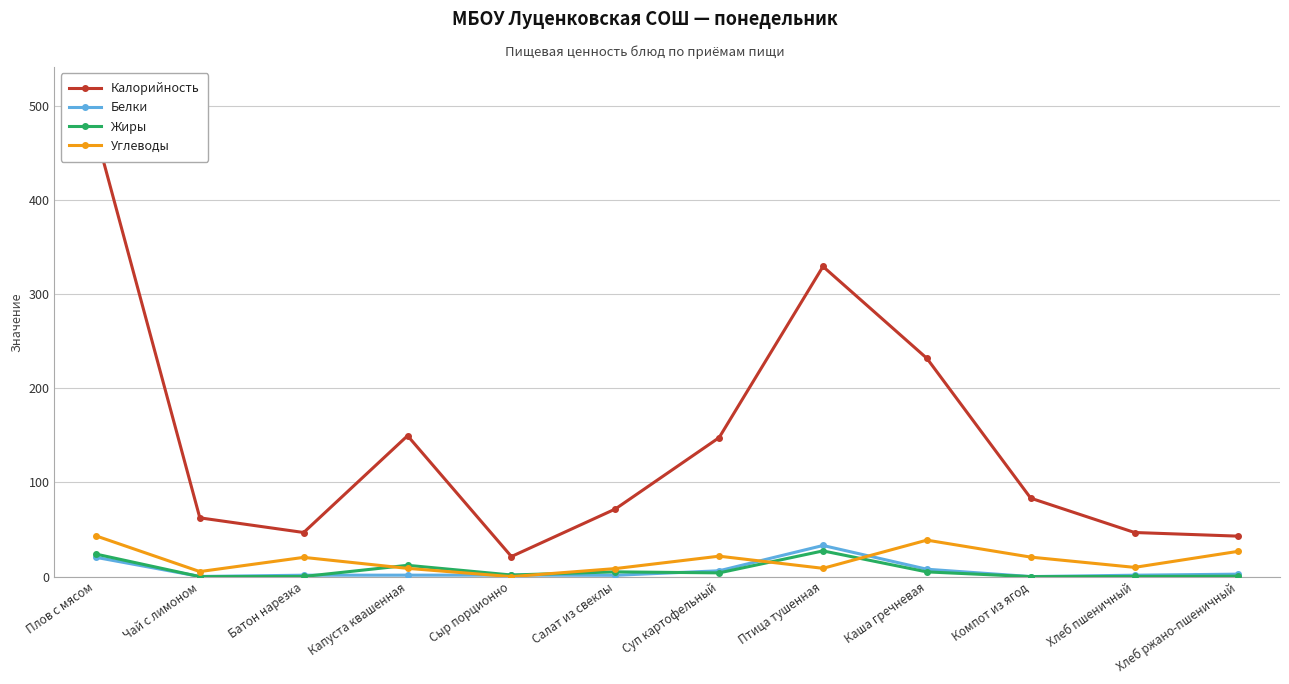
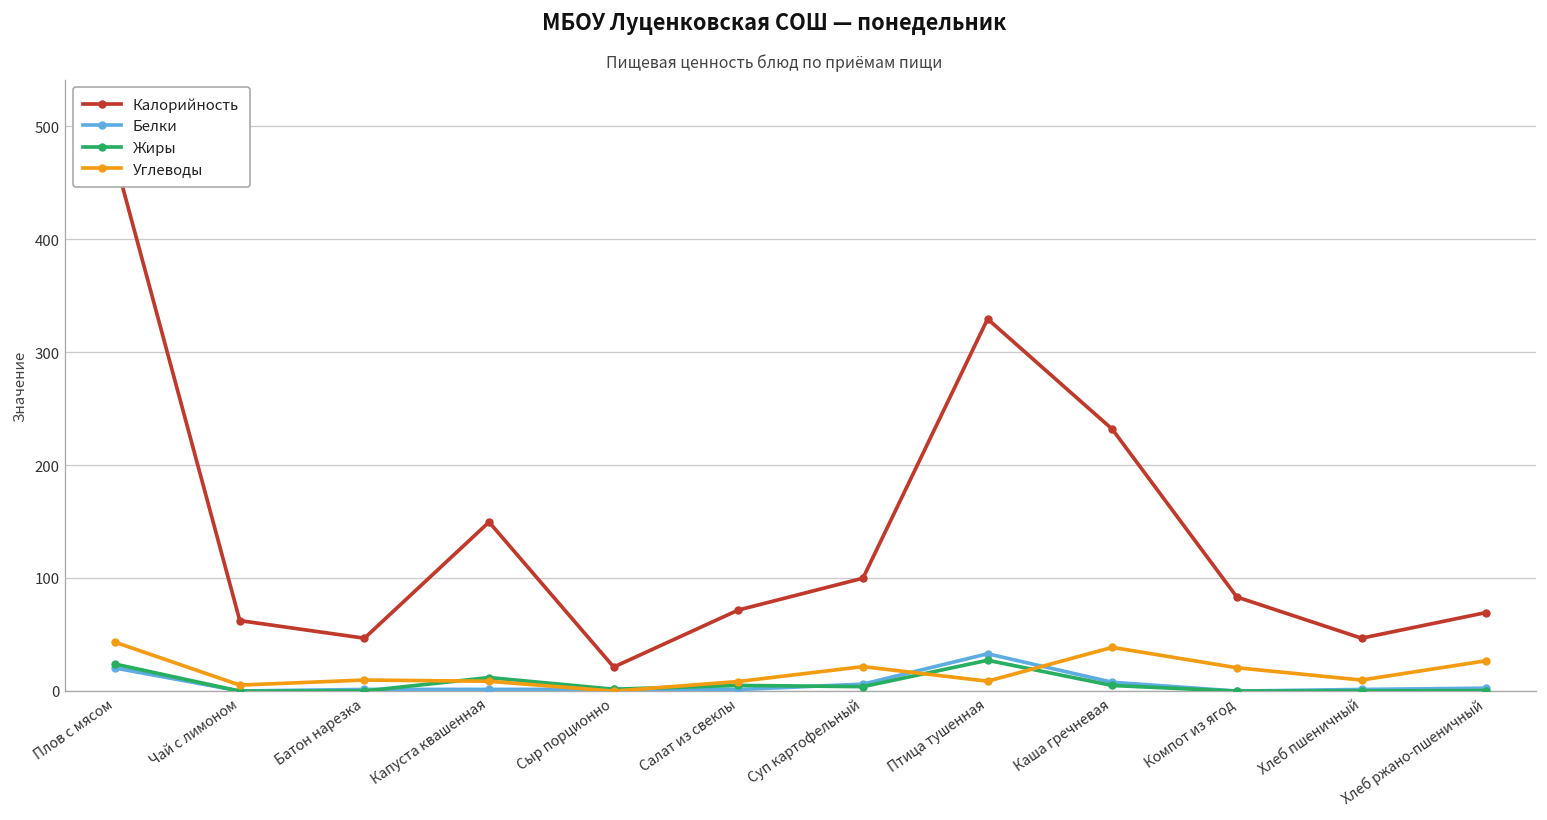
  {
    "Калорийность": {
      "Чай с лимоном": 60,
      "Батон нарезка": 50,
      "Капуста квашенная": 150,
      "Сыр порционно": 20,
      "Салат из свеклы": 70,
-     "Суп картофельный": 150,
+     "Суп картофельный": 100,
      "Птица тушенная": 330,
      "Каша гречневая": 230,
      "Компот из ягод": 80,
      "Хлеб пшеничный": 50,
-     "Хлеб ржано-пшеничный": 40
+     "Хлеб ржано-пшеничный": 70
    },
    "Белки": {
      "Плов с мясом": 20,
      "Капуста квашенная": 0,
      "Салат из свеклы": 0,
      "Птица тушенная": 30,
      "Каша гречневая": 10
    },
    "Жиры": {
      "Плов с мясом": 20,
      "Капуста квашенная": 10,
      "Салат из свеклы": 10,
      "Птица тушенная": 30,
      "Каша гречневая": 10
    },
    "Углеводы": {
      "Плов с мясом": 40,
      "Чай с лимоном": 10,
-     "Батон нарезка": 20,
+     "Батон нарезка": 10,
      "Капуста квашенная": 10,
      "Салат из свеклы": 10,
      "Суп картофельный": 20,
      "Птица тушенная": 10,
      "Каша гречневая": 40,
      "Компот из ягод": 20,
      "Хлеб пшеничный": 10,
      "Хлеб ржано-пшеничный": 30
    }
  }
